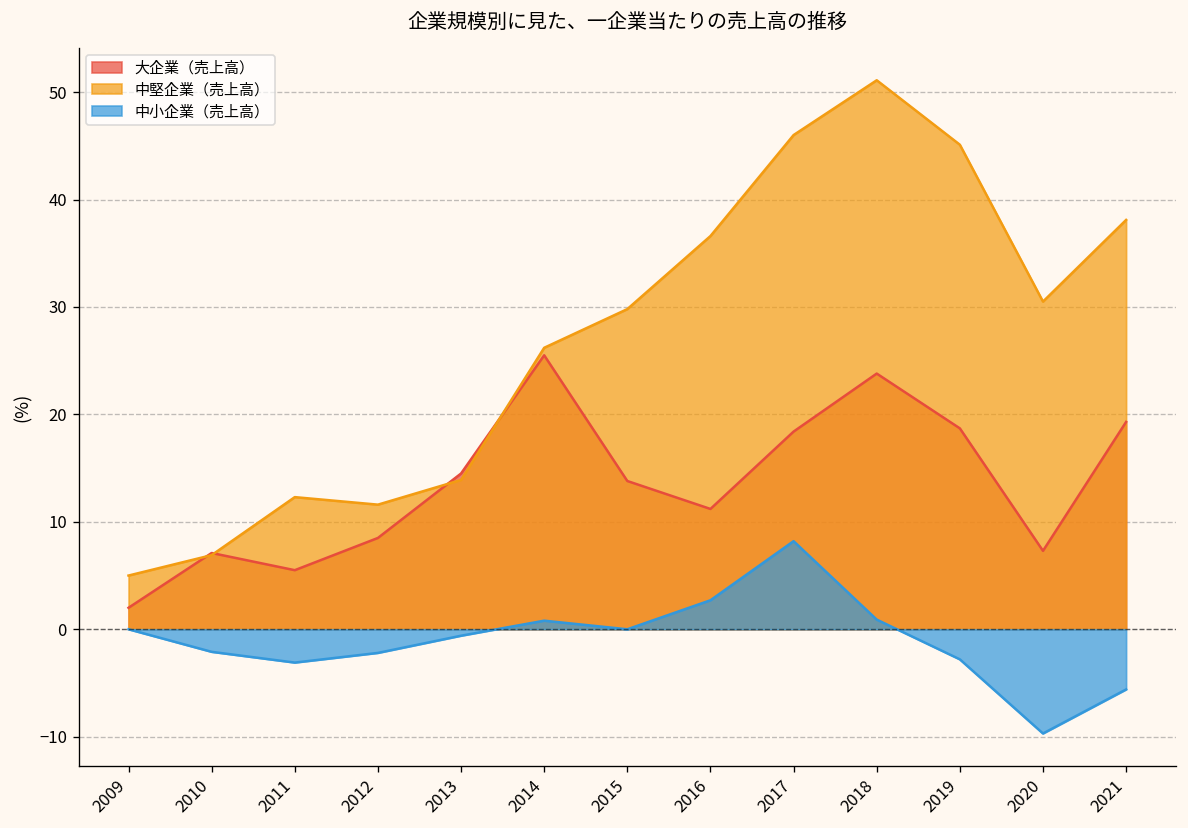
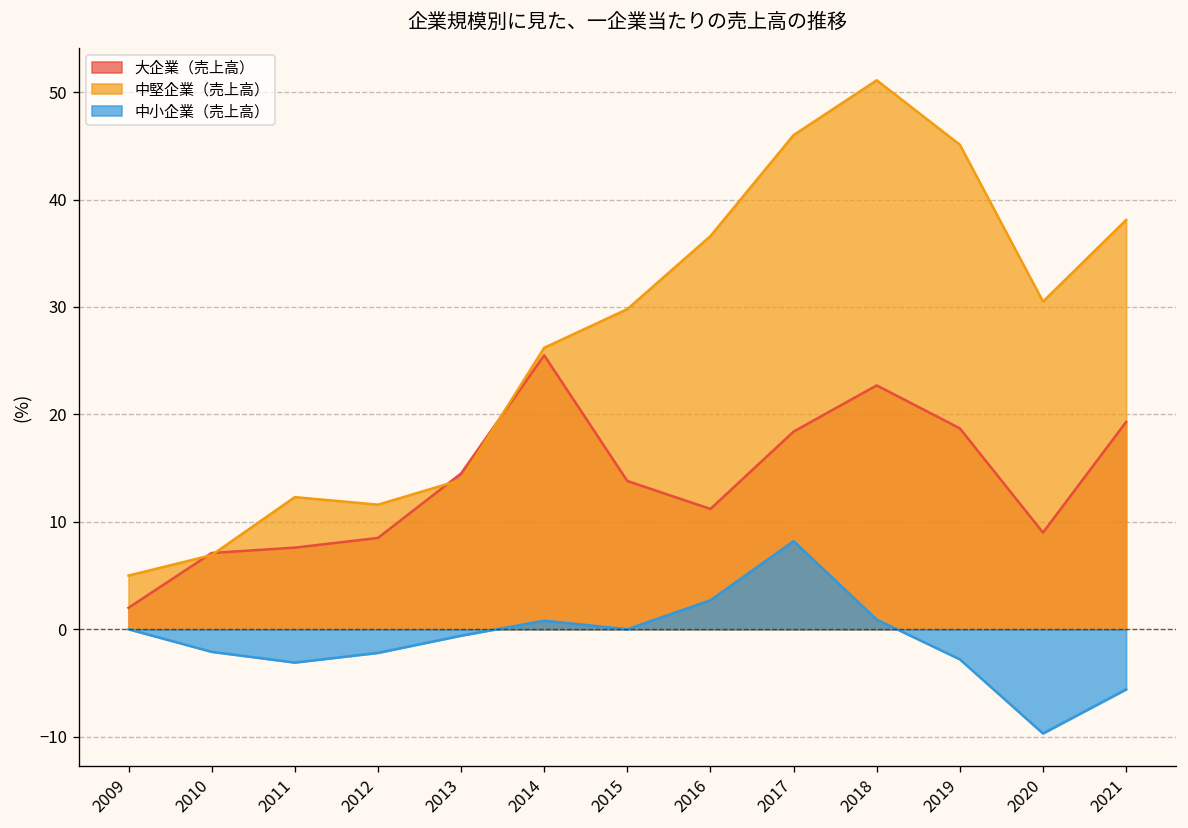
  {
    "大企業（売上高）": {
      "2009": 2,
-     "2011": 6,
+     "2011": 8,
      "2012": 9,
      "2013": 15,
      "2014": 26,
      "2015": 14,
      "2016": 11,
      "2017": 18,
-     "2018": 24,
+     "2018": 23,
      "2019": 19,
-     "2020": 7,
+     "2020": 9,
      "2021": 19
    },
    "中堅企業（売上高）": {
      "2009": 5,
      "2011": 12,
      "2012": 12,
      "2013": 14,
      "2014": 26,
      "2015": 30,
      "2016": 37,
      "2017": 46,
      "2018": 51,
      "2019": 45,
      "2020": 31,
      "2021": 38
    }
  }
